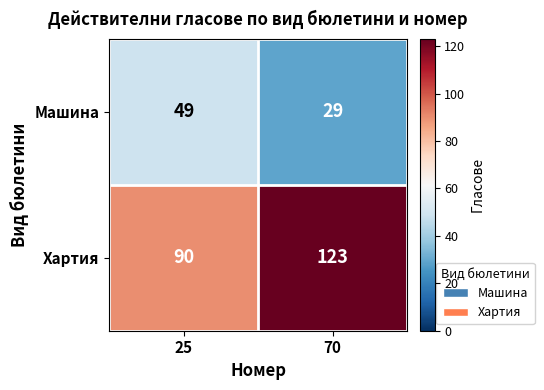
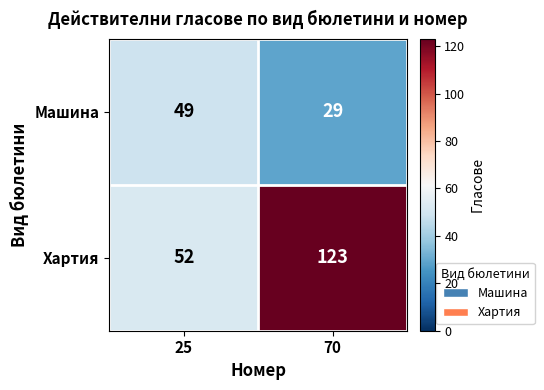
  {
    "Машина": {
      "25": 49,
      "70": 29
    },
    "Хартия": {
-     "25": 90,
+     "25": 52,
      "70": 123
    }
  }
